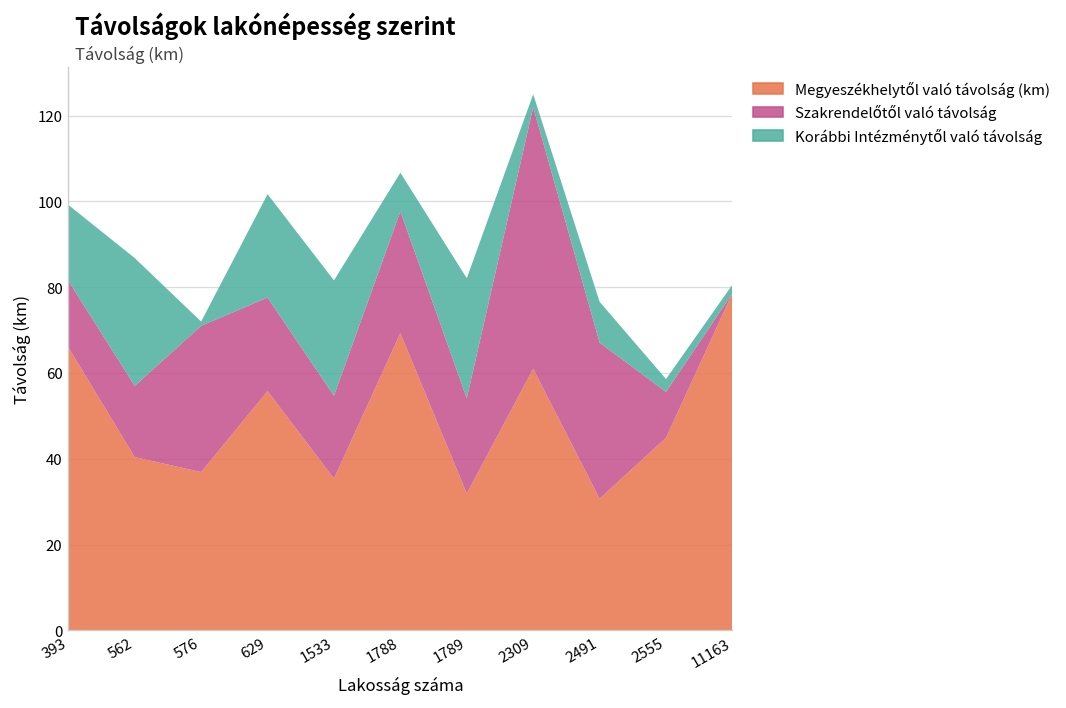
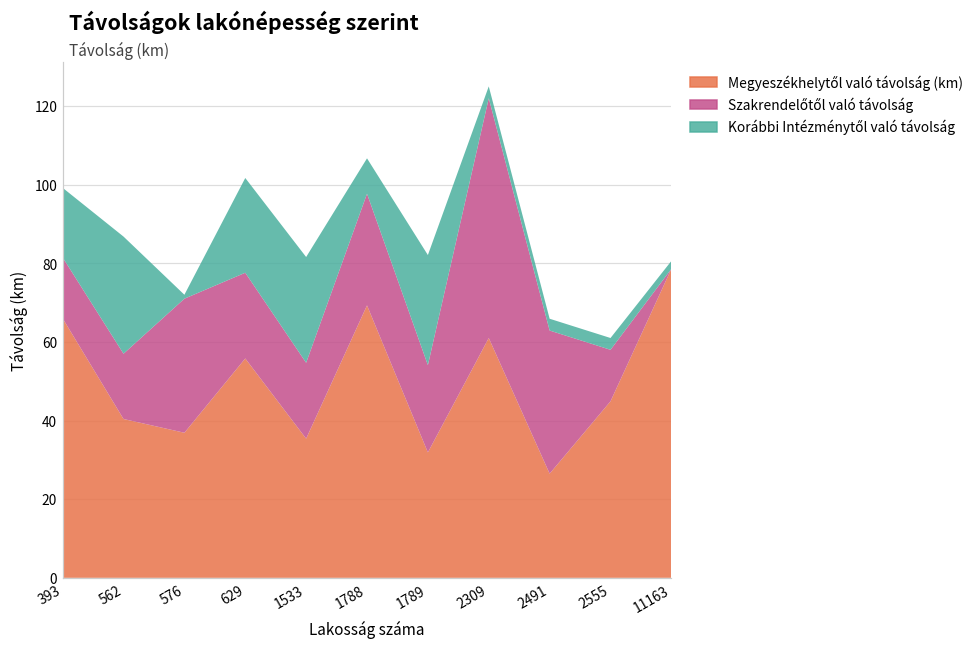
  {
    "Megyeszékhelytől való távolság (km)": {
      "393": 66,
      "562": 40,
      "576": 37,
      "629": 56,
      "1533": 35,
      "1788": 69,
      "1789": 32,
      "2309": 61,
-     "2491": 31,
+     "2491": 27,
      "2555": 45
    },
    "Szakrendelőtől való távolság": {
      "393": 16,
      "562": 17,
      "576": 34,
      "629": 22,
      "1533": 19,
      "1788": 28,
      "1789": 22,
      "2309": 61,
      "2491": 36,
-     "2555": 11
+     "2555": 13
    },
    "Korábbi Intézménytől való távolság": {
      "393": 18,
      "562": 30,
      "576": 1,
      "629": 24,
      "1533": 27,
      "1788": 9,
      "1789": 28,
      "2309": 3,
-     "2491": 10,
+     "2491": 3,
      "2555": 3,
      "11163": 2
    }
  }
